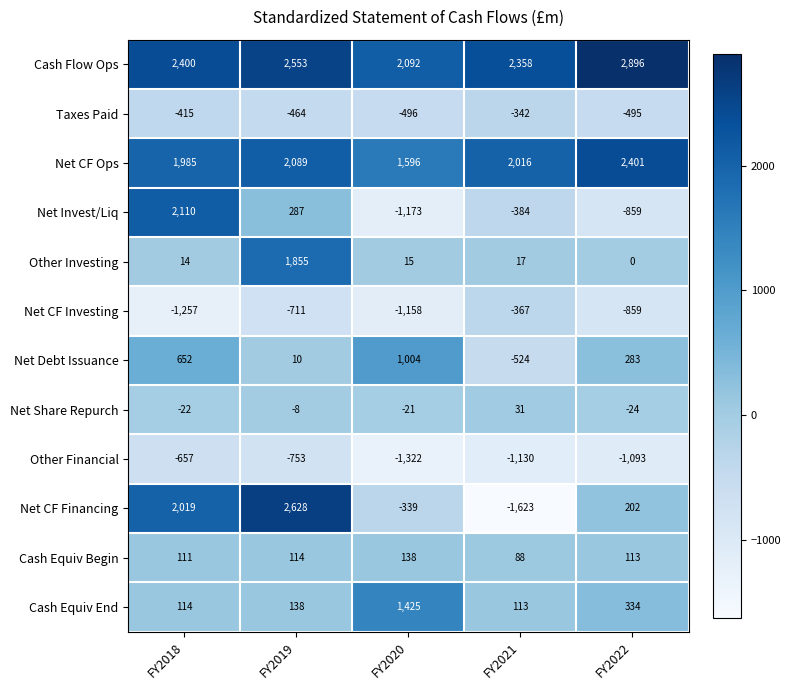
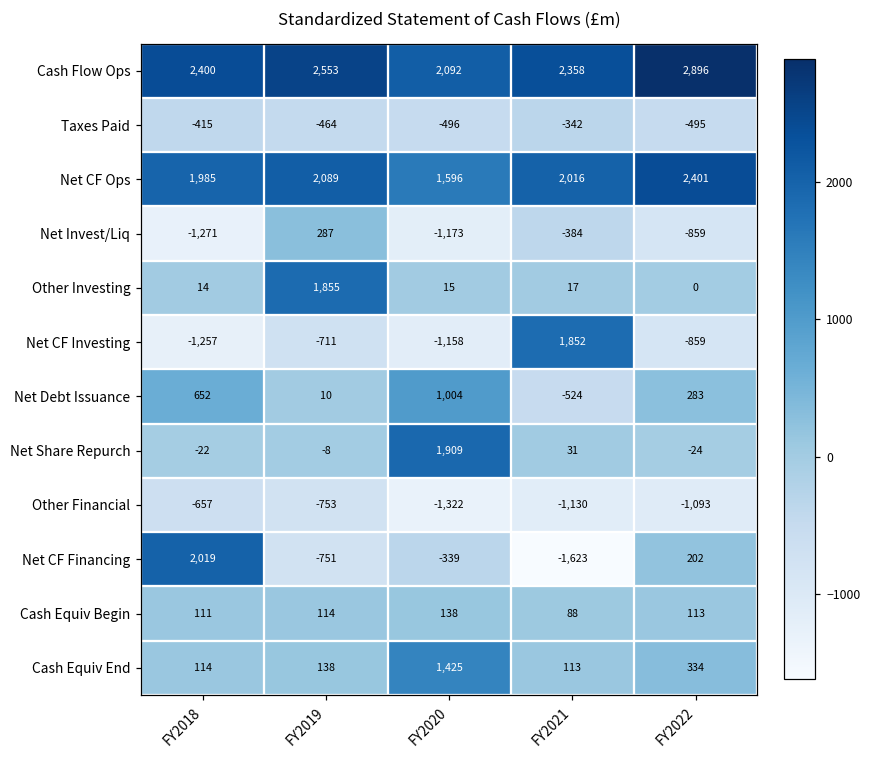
  {
    "Cash Flow Ops": {
      "FY2018": "2,400",
      "FY2019": "2,553",
      "FY2020": "2,092",
      "FY2021": "2,358",
      "FY2022": "2,896"
    },
    "Taxes Paid": {
      "FY2018": "-415",
      "FY2019": "-464",
      "FY2020": "-496",
      "FY2021": "-342",
      "FY2022": "-495"
    },
    "Net CF Ops": {
      "FY2018": "1,985",
      "FY2019": "2,089",
      "FY2020": "1,596",
      "FY2021": "2,016",
      "FY2022": "2,401"
    },
    "Net Invest/Liq": {
-     "FY2018": "2,110",
+     "FY2018": "-1,271",
      "FY2019": "287",
      "FY2020": "-1,173",
      "FY2021": "-384",
      "FY2022": "-859"
    },
    "Other Investing": {
      "FY2018": "14",
      "FY2019": "1,855",
      "FY2020": "15",
      "FY2021": "17",
      "FY2022": "0"
    },
    "Net CF Investing": {
      "FY2018": "-1,257",
      "FY2019": "-711",
      "FY2020": "-1,158",
-     "FY2021": "-367",
+     "FY2021": "1,852",
      "FY2022": "-859"
    },
    "Net Debt Issuance": {
      "FY2018": "652",
      "FY2019": "10",
      "FY2020": "1,004",
      "FY2021": "-524",
      "FY2022": "283"
    },
    "Net Share Repurch": {
      "FY2018": "-22",
      "FY2019": "-8",
-     "FY2020": "-21",
+     "FY2020": "1,909",
      "FY2021": "31",
      "FY2022": "-24"
    },
    "Other Financial": {
      "FY2018": "-657",
      "FY2019": "-753",
      "FY2020": "-1,322",
      "FY2021": "-1,130",
      "FY2022": "-1,093"
    },
    "Net CF Financing": {
      "FY2018": "2,019",
-     "FY2019": "2,628",
+     "FY2019": "-751",
      "FY2020": "-339",
      "FY2021": "-1,623",
      "FY2022": "202"
    },
    "Cash Equiv Begin": {
      "FY2018": "111",
      "FY2019": "114",
      "FY2020": "138",
      "FY2021": "88",
      "FY2022": "113"
    },
    "Cash Equiv End": {
      "FY2018": "114",
      "FY2019": "138",
      "FY2020": "1,425",
      "FY2021": "113",
      "FY2022": "334"
    }
  }
